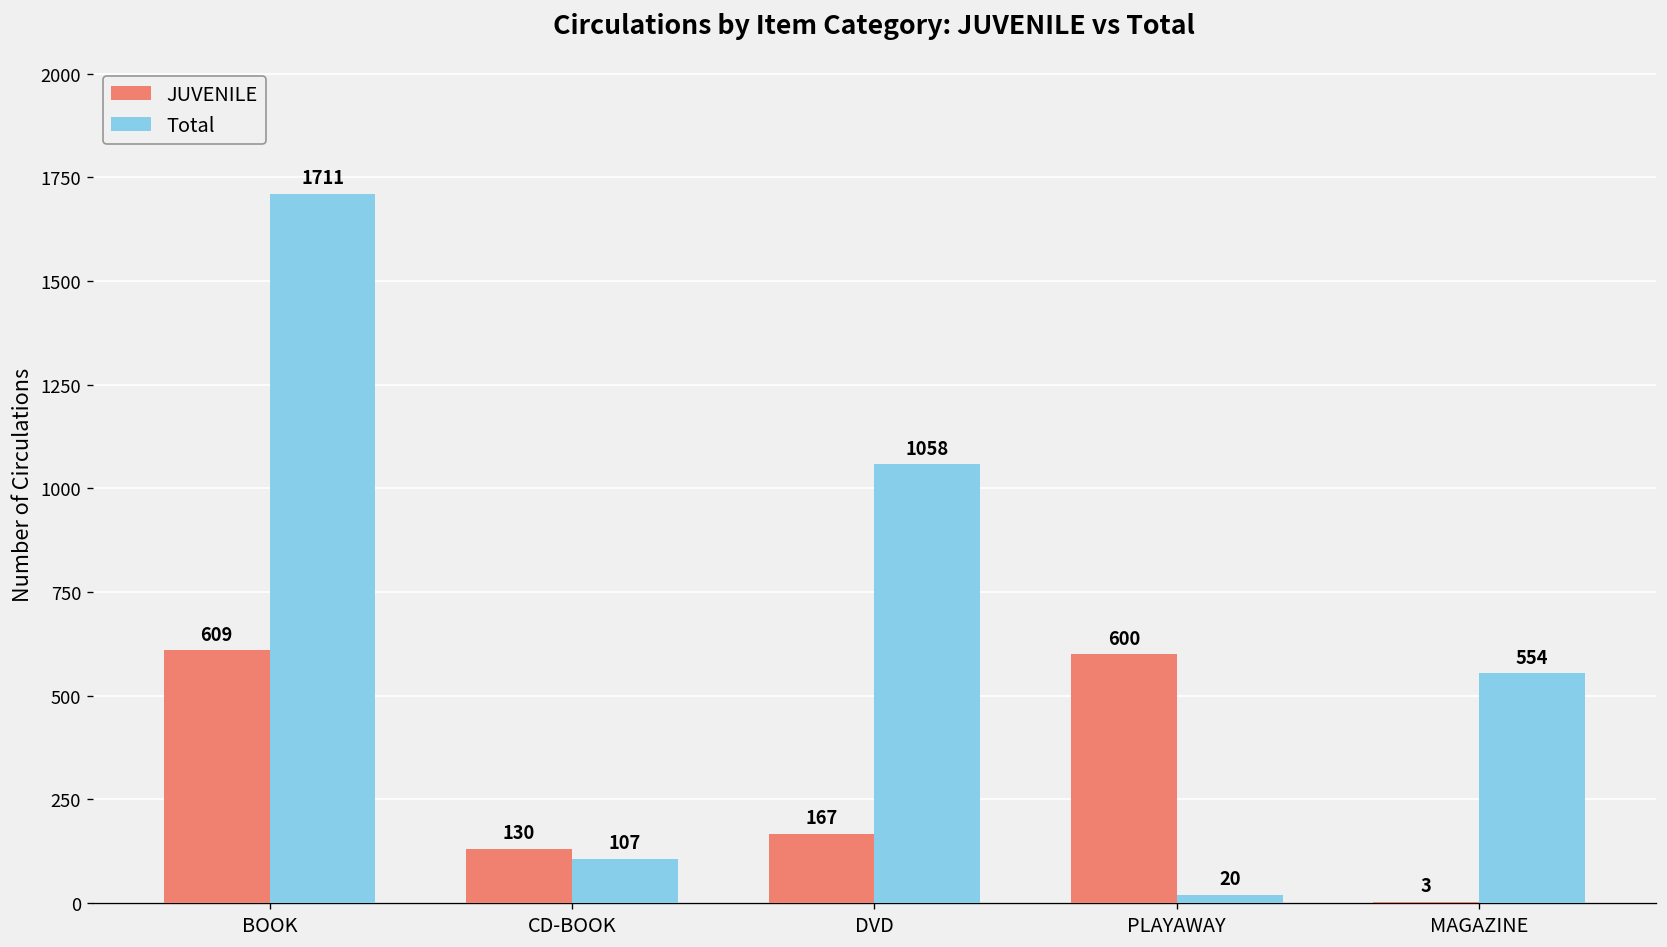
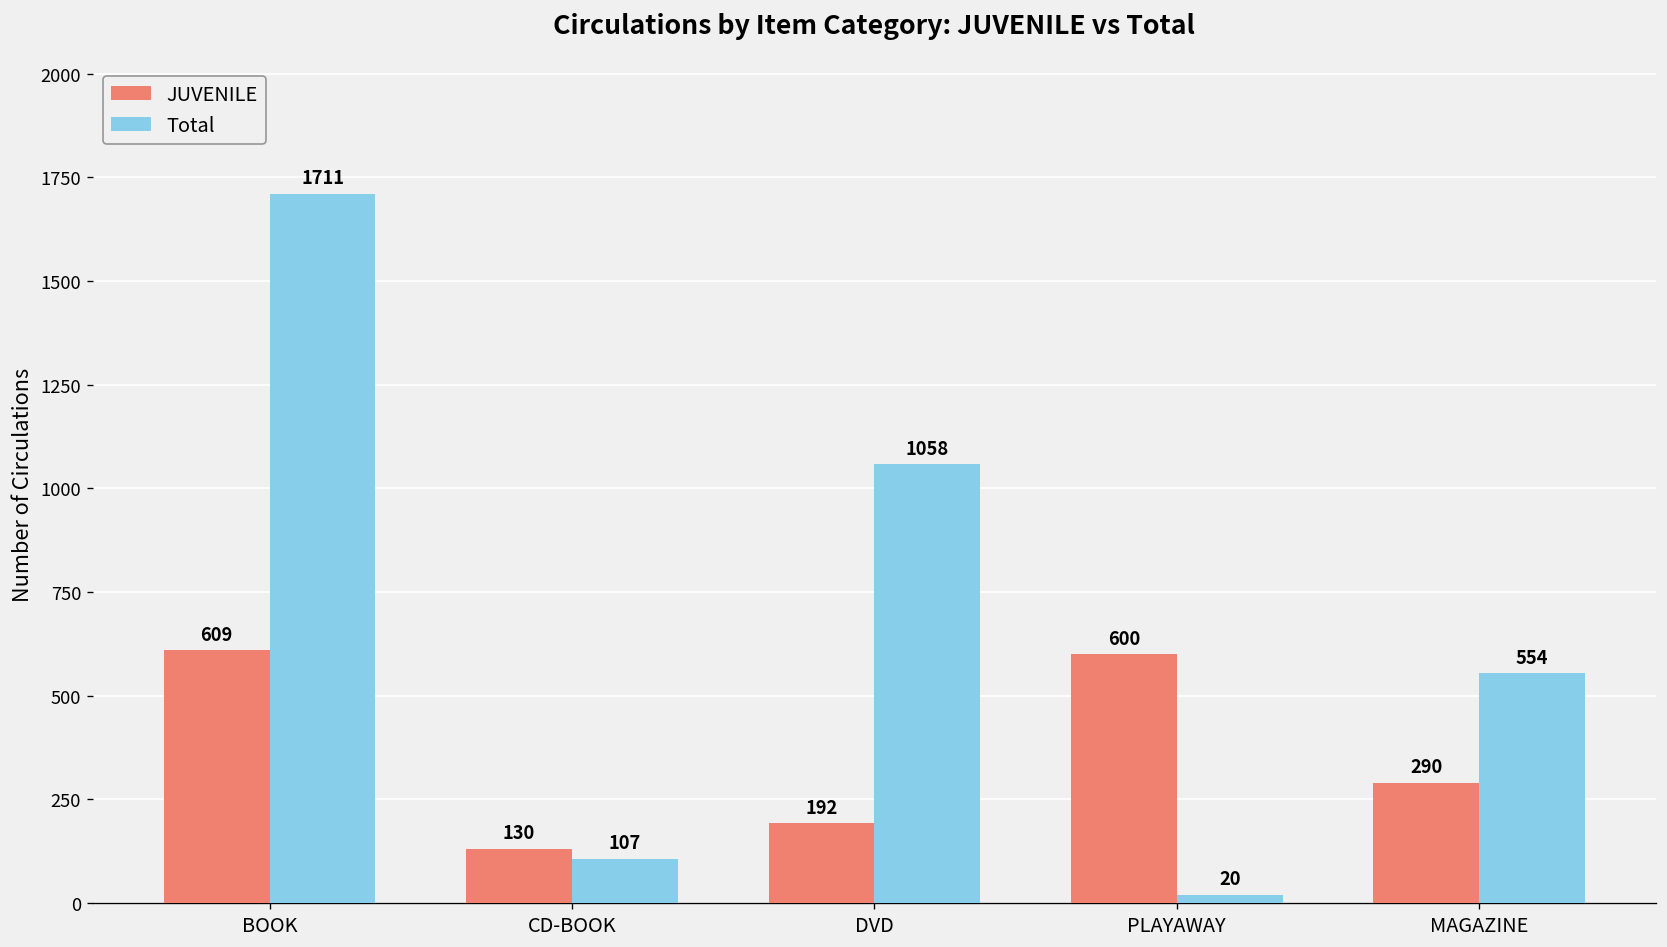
  {
    "JUVENILE": {
      "BOOK": 609,
      "CD-BOOK": 130,
-     "DVD": 167,
+     "DVD": 192,
      "PLAYAWAY": 600,
-     "MAGAZINE": 3
+     "MAGAZINE": 290
    },
    "Total": {
      "BOOK": 1711,
      "CD-BOOK": 107,
      "DVD": 1058,
      "PLAYAWAY": 20,
      "MAGAZINE": 554
    }
  }
